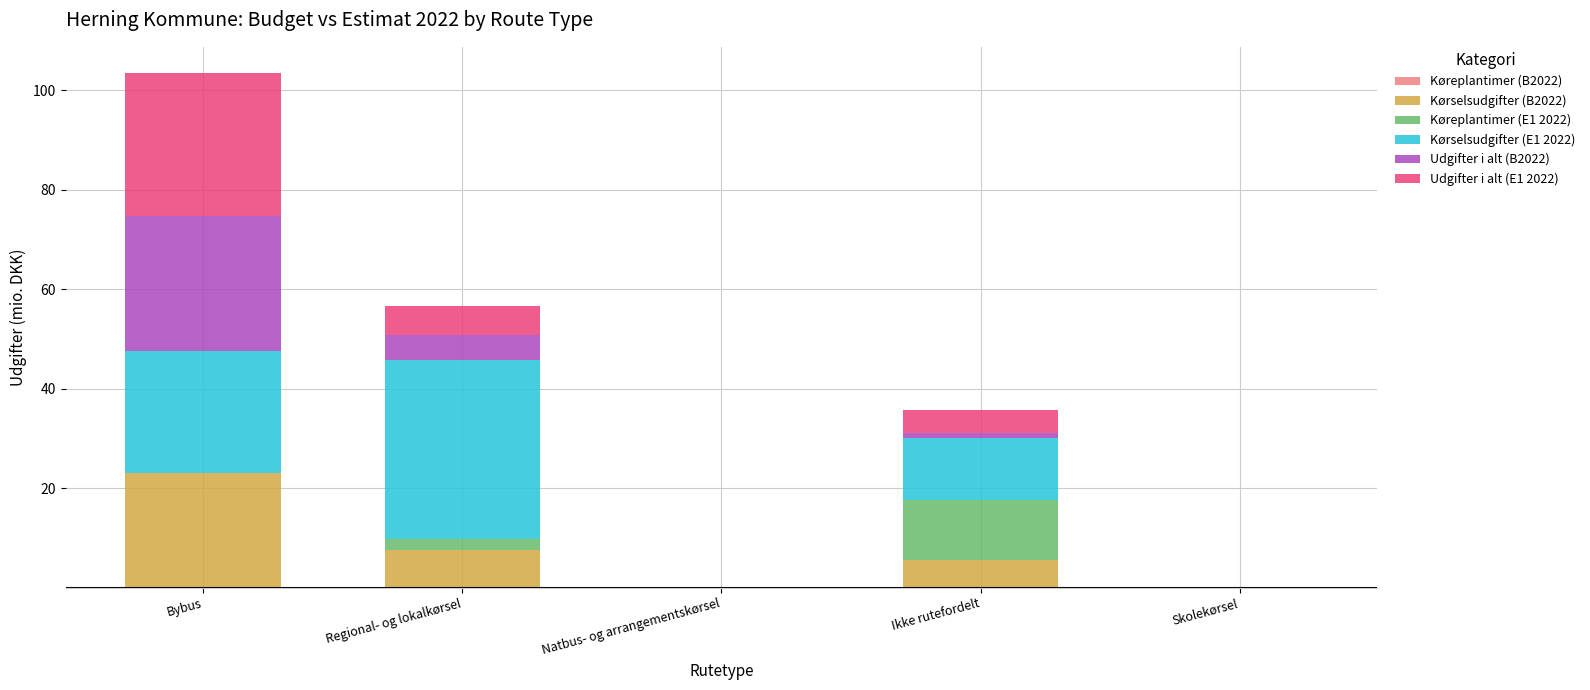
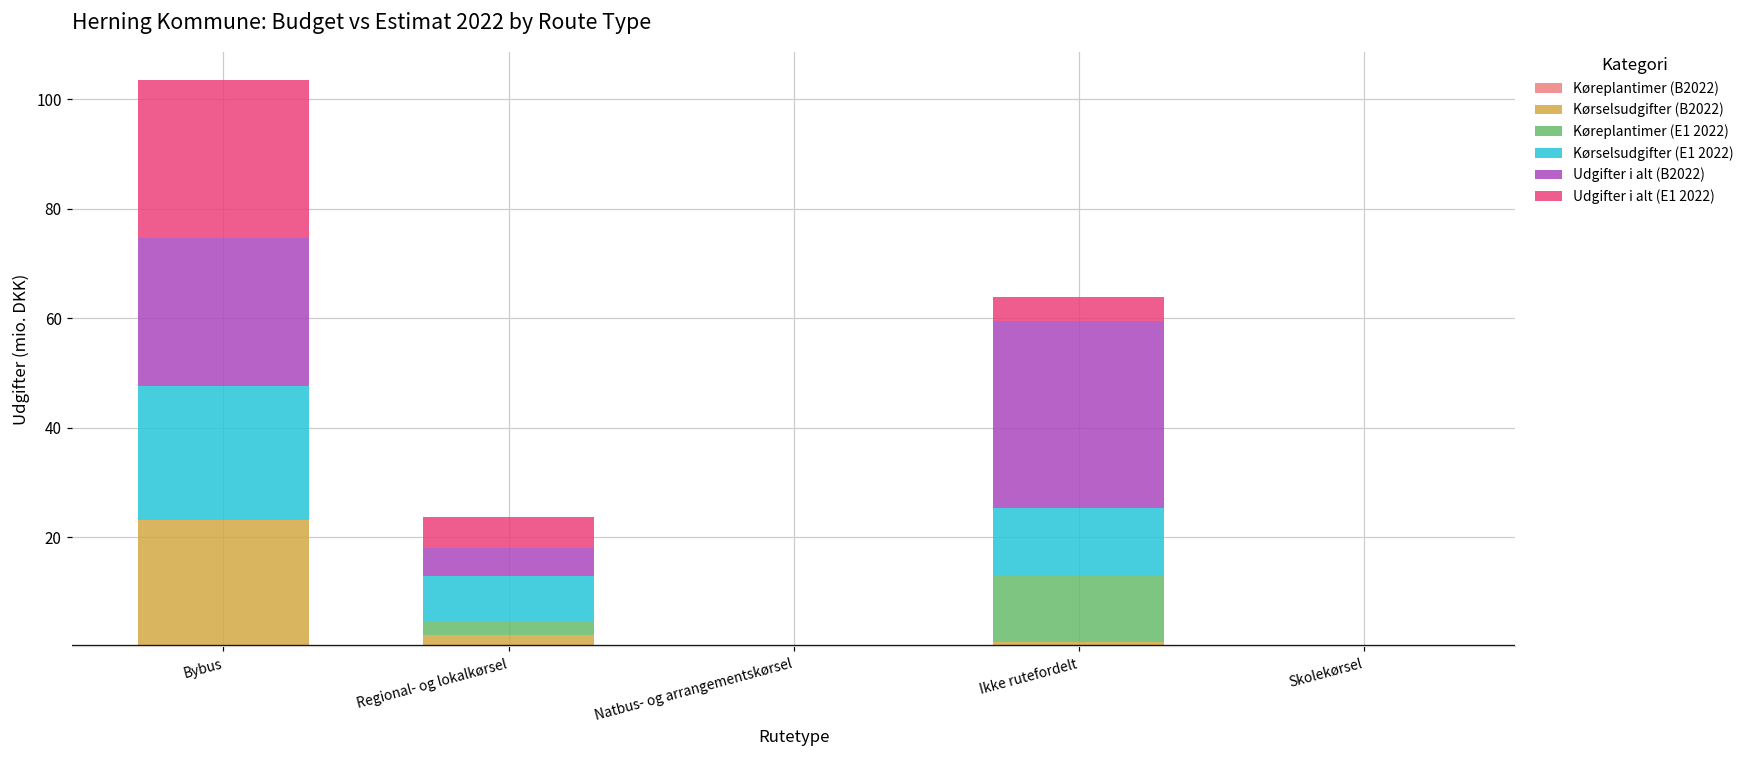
  {
    "Køreplantimer (B2022)": {
      "Bybus": 0,
      "Regional- og lokalkørsel": 0,
      "Natbus- og arrangementskørsel": 0,
      "Ikke rutefordelt": 0,
      "Skolekørsel": 0
    },
    "Kørselsudgifter (B2022)": {
      "Bybus": 23,
-     "Regional- og lokalkørsel": 8,
-     "Ikke rutefordelt": 6,
+     "Regional- og lokalkørsel": 2,
+     "Ikke rutefordelt": 1,
      "Skolekørsel": 0
    },
    "Køreplantimer (E1 2022)": {
      "Regional- og lokalkørsel": 2,
      "Ikke rutefordelt": 12,
      "Skolekørsel": 0
    },
    "Kørselsudgifter (E1 2022)": {
      "Bybus": 25,
-     "Regional- og lokalkørsel": 36,
+     "Regional- og lokalkørsel": 9,
      "Ikke rutefordelt": 12,
      "Skolekørsel": 0
    },
    "Udgifter i alt (B2022)": {
      "Bybus": 27,
      "Regional- og lokalkørsel": 5,
-     "Ikke rutefordelt": 1,
+     "Ikke rutefordelt": 34,
      "Skolekørsel": 0
    },
    "Udgifter i alt (E1 2022)": {
      "Bybus": 29,
      "Regional- og lokalkørsel": 6,
      "Ikke rutefordelt": 4,
      "Skolekørsel": 0
    }
  }
